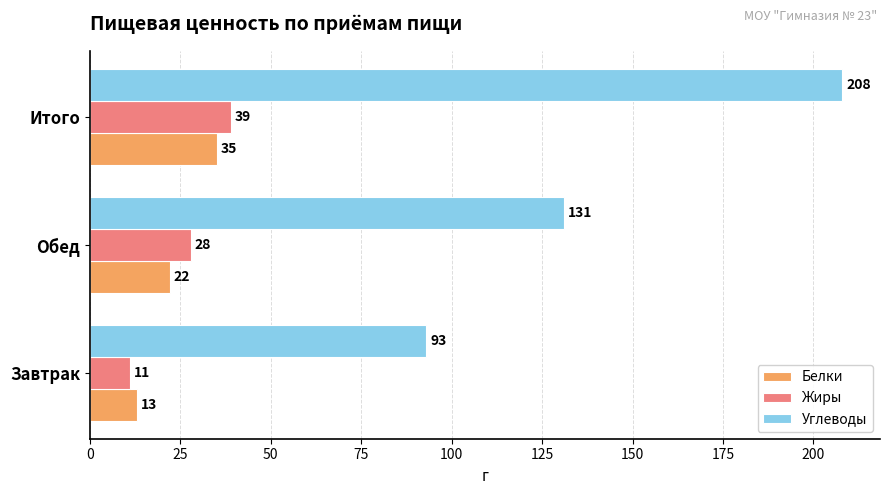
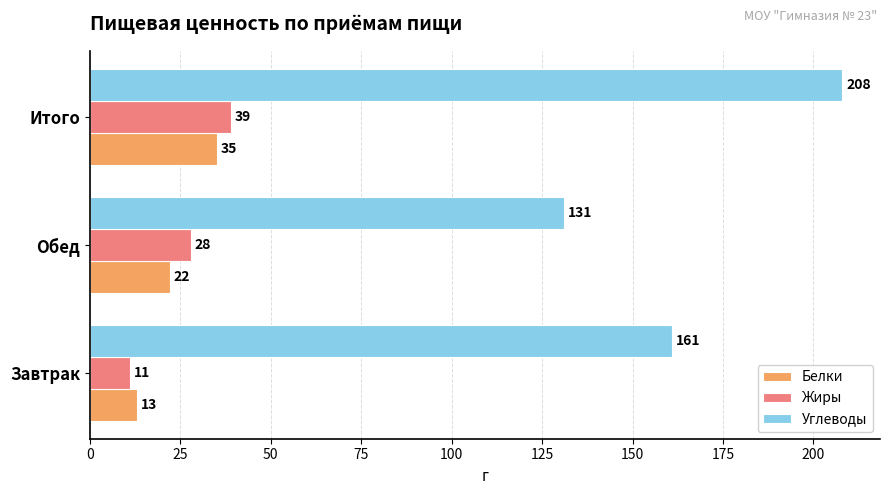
  {
    "Углеводы": {
      "Итого": 208,
      "Обед": 131,
-     "Завтрак": 93
+     "Завтрак": 161
    }
  }
